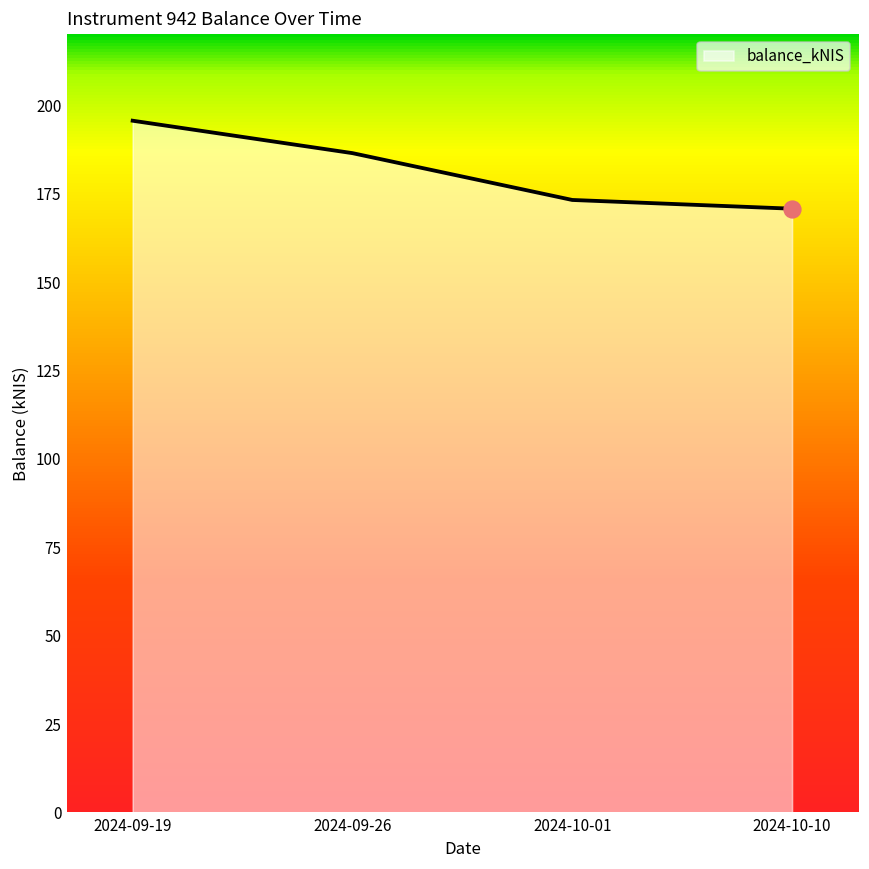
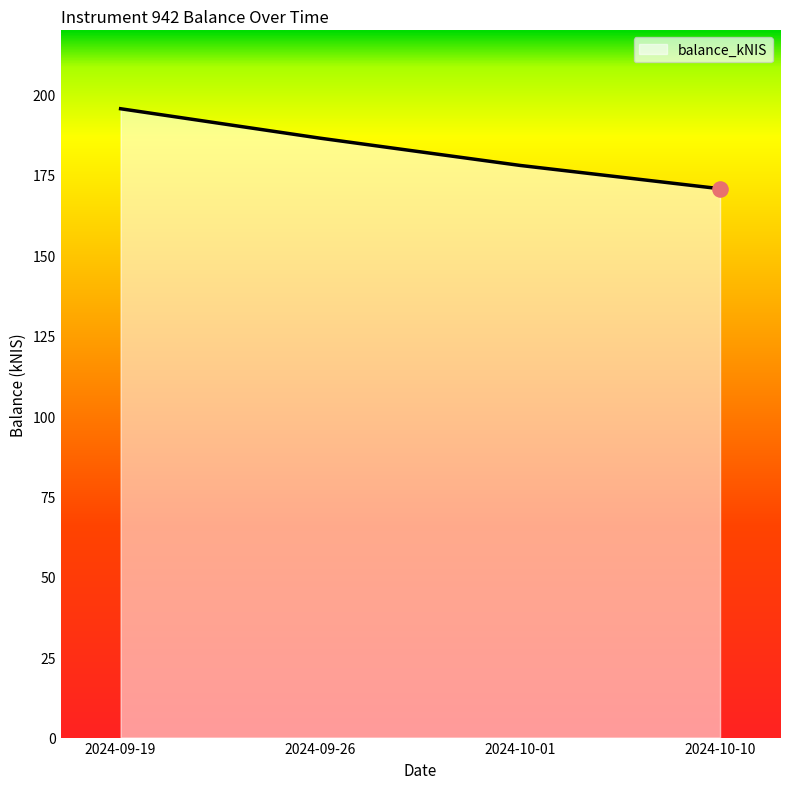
  {
    "balance_kNIS": {
      "2024-09-19": 196,
      "2024-09-26": 186,
-     "2024-10-01": 173
+     "2024-10-01": 178
    }
  }
